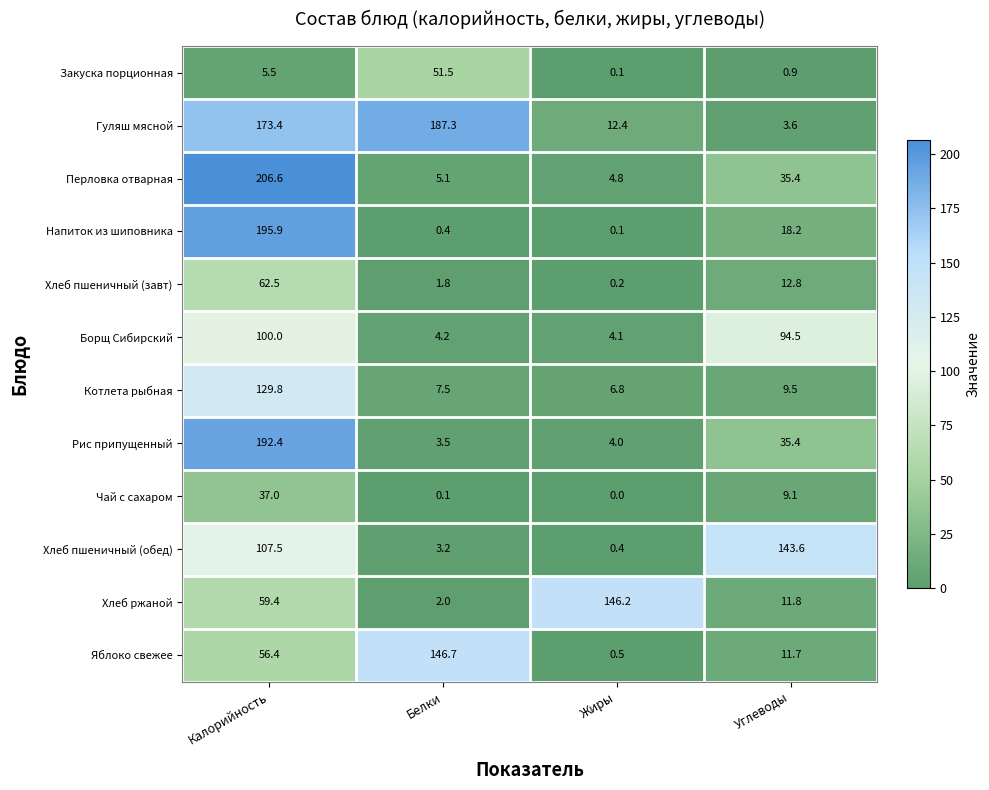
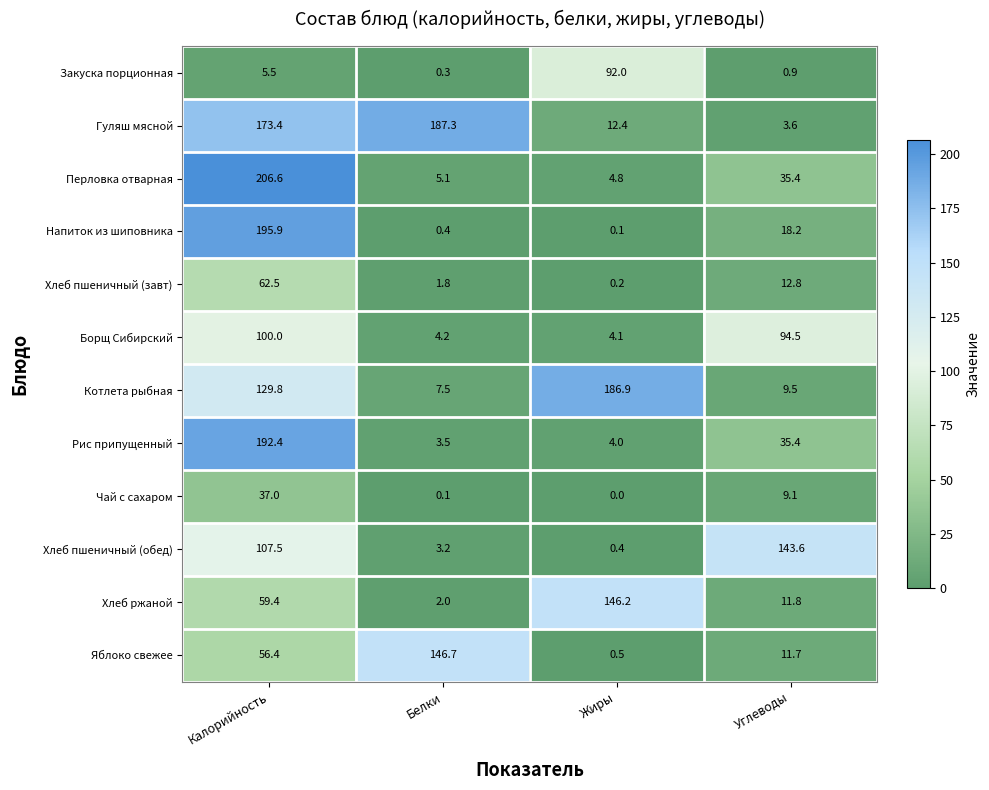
  {
    "Закуска порционная": {
      "Калорийность": 5.5,
-     "Белки": 51.5,
-     "Жиры": 0.1,
+     "Белки": 0.3,
+     "Жиры": 92.0,
      "Углеводы": 0.9
    },
    "Гуляш мясной": {
      "Калорийность": 173.4,
      "Белки": 187.3,
      "Жиры": 12.4,
      "Углеводы": 3.6
    },
    "Перловка отварная": {
      "Калорийность": 206.6,
      "Белки": 5.1,
      "Жиры": 4.8,
      "Углеводы": 35.4
    },
    "Напиток из шиповника": {
      "Калорийность": 195.9,
      "Белки": 0.4,
      "Жиры": 0.1,
      "Углеводы": 18.2
    },
    "Хлеб пшеничный (завт)": {
      "Калорийность": 62.5,
      "Белки": 1.8,
      "Жиры": 0.2,
      "Углеводы": 12.8
    },
    "Борщ Сибирский": {
      "Калорийность": 100.0,
      "Белки": 4.2,
      "Жиры": 4.1,
      "Углеводы": 94.5
    },
    "Котлета рыбная": {
      "Калорийность": 129.8,
      "Белки": 7.5,
-     "Жиры": 6.8,
+     "Жиры": 186.9,
      "Углеводы": 9.5
    },
    "Рис припущенный": {
      "Калорийность": 192.4,
      "Белки": 3.5,
      "Жиры": 4.0,
      "Углеводы": 35.4
    },
    "Чай с сахаром": {
      "Калорийность": 37.0,
      "Белки": 0.1,
      "Жиры": 0.0,
      "Углеводы": 9.1
    },
    "Хлеб пшеничный (обед)": {
      "Калорийность": 107.5,
      "Белки": 3.2,
      "Жиры": 0.4,
      "Углеводы": 143.6
    },
    "Хлеб ржаной": {
      "Калорийность": 59.4,
      "Белки": 2.0,
      "Жиры": 146.2,
      "Углеводы": 11.8
    },
    "Яблоко свежее": {
      "Калорийность": 56.4,
      "Белки": 146.7,
      "Жиры": 0.5,
      "Углеводы": 11.7
    }
  }
